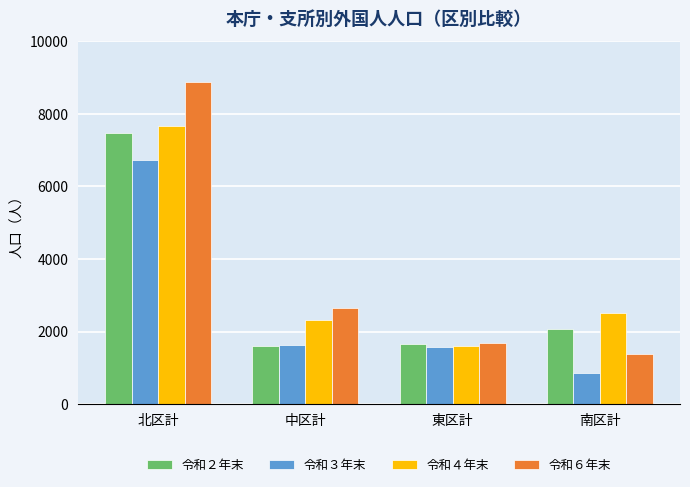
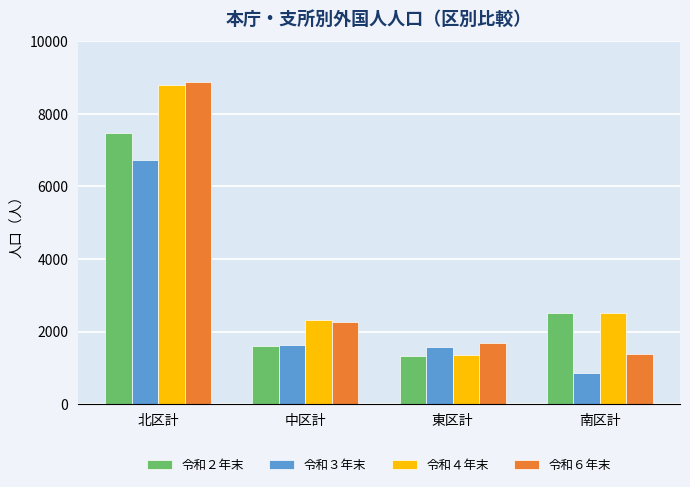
  {
    "令和２年末": {
      "北区計": 7500,
      "中区計": 1600,
-     "東区計": 1700,
-     "南区計": 2100
+     "東区計": 1300,
+     "南区計": 2500
    },
    "令和３年末": {
      "北区計": 6700,
      "中区計": 1600,
      "東区計": 1600,
      "南区計": 900
    },
    "令和４年末": {
-     "北区計": 7700,
+     "北区計": 8800,
      "中区計": 2300,
-     "東区計": 1600,
+     "東区計": 1400,
      "南区計": 2500
    },
    "令和６年末": {
      "北区計": 8900,
-     "中区計": 2700,
+     "中区計": 2300,
      "東区計": 1700,
      "南区計": 1400
    }
  }
